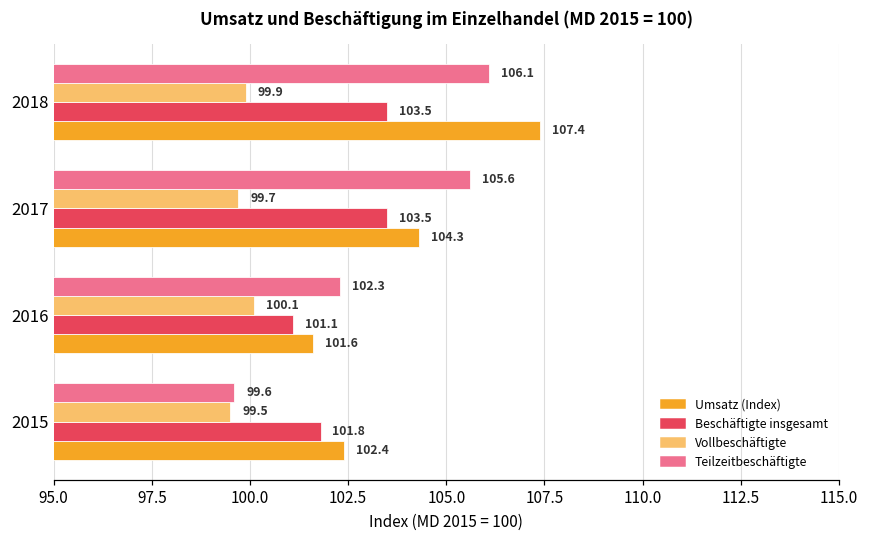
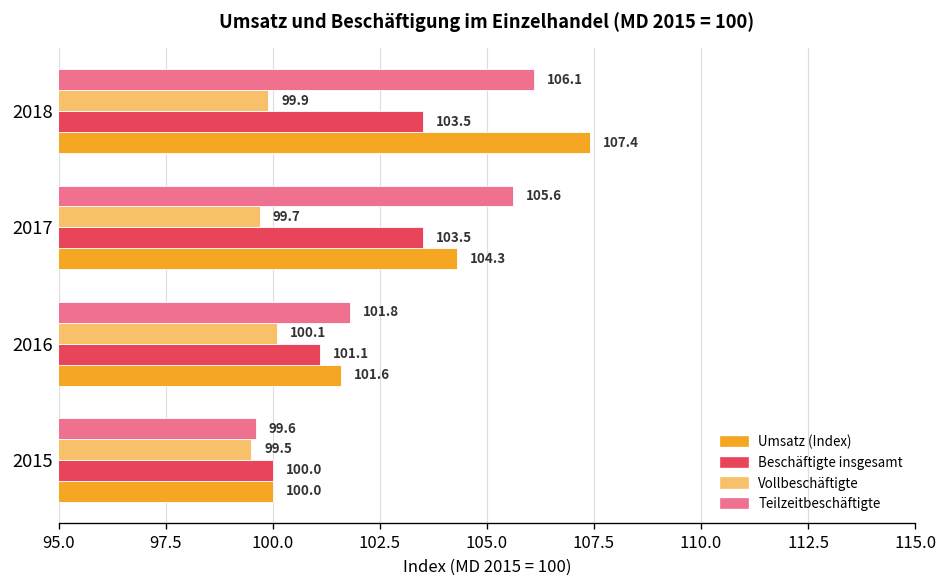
  {
    "Umsatz (Index)": {
      "2018": 107.4,
      "2017": 104.3,
      "2016": 101.6,
-     "2015": 102.4
+     "2015": 100.0
    },
    "Beschäftigte insgesamt": {
      "2018": 103.5,
      "2017": 103.5,
      "2016": 101.1,
-     "2015": 101.8
+     "2015": 100.0
    },
    "Vollbeschäftigte": {
      "2018": 99.9,
      "2017": 99.7,
      "2016": 100.1,
      "2015": 99.5
    },
    "Teilzeitbeschäftigte": {
      "2018": 106.1,
      "2017": 105.6,
-     "2016": 102.3,
+     "2016": 101.8,
      "2015": 99.6
    }
  }
